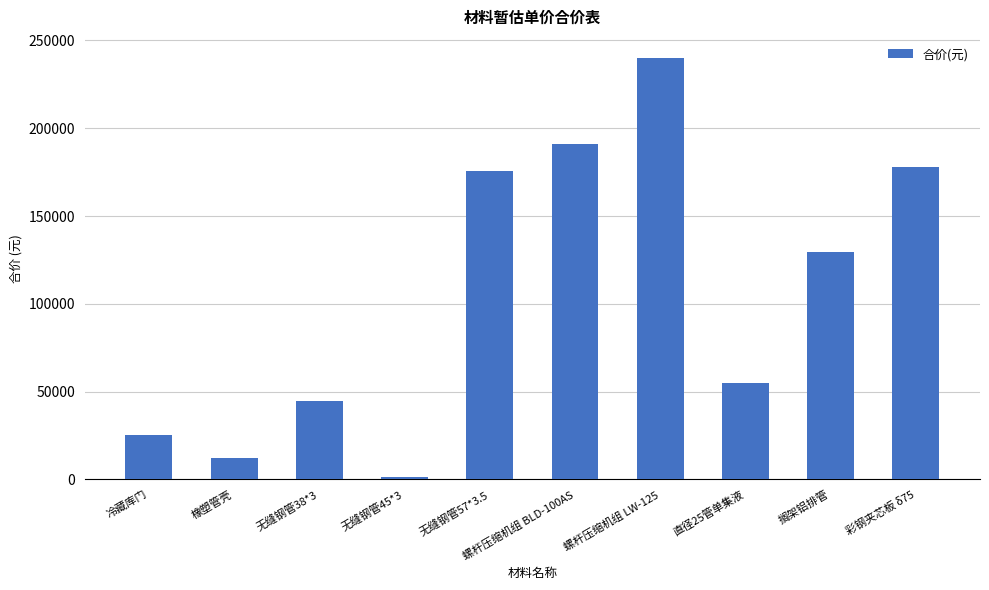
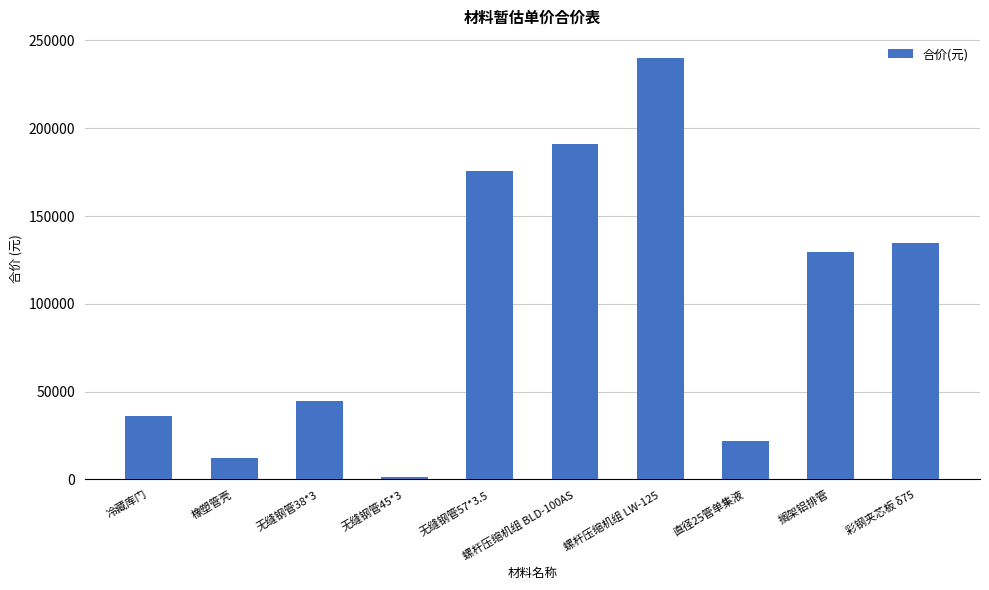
  {
-   "冷藏库门": 25000,
+   "冷藏库门": 36000,
    "橡塑管壳": 12000,
    "无缝钢管38*3": 45000,
    "无缝钢管57*3.5": 176000,
    "螺杆压缩机组 BLD-100AS": 191000,
    "螺杆压缩机组 LW-125": 240000,
-   "直径25管单集液": 55000,
+   "直径25管单集液": 22000,
    "搁架铝排管": 130000,
-   "彩钢夹芯板 δ75": 178000
+   "彩钢夹芯板 δ75": 135000
  }
